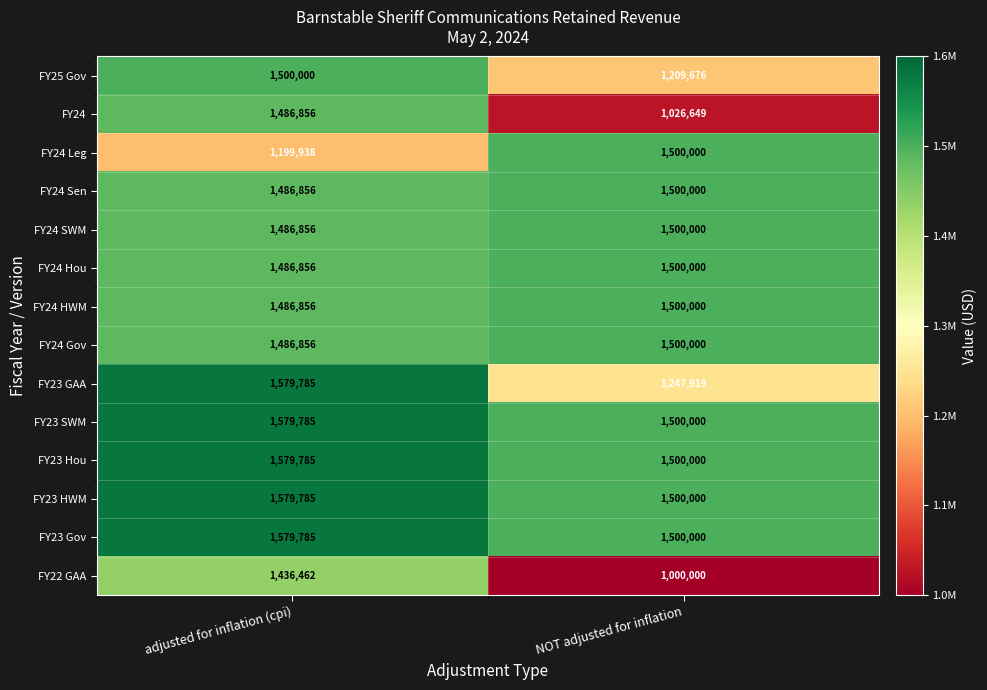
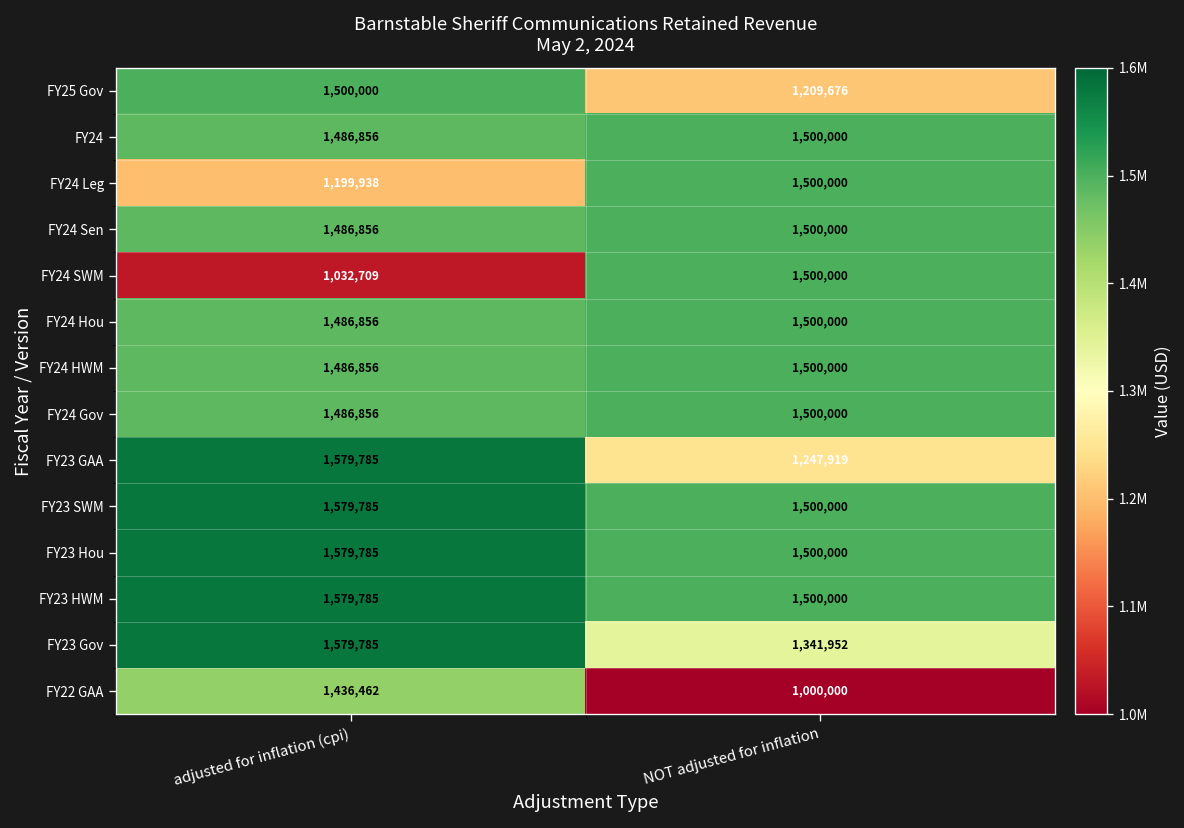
  {
    "FY25 Gov": {
      "adjusted for inflation (cpi)": "1,500,000",
      "NOT adjusted for inflation": "1,209,676"
    },
    "FY24": {
      "adjusted for inflation (cpi)": "1,486,856",
-     "NOT adjusted for inflation": "1,026,649"
+     "NOT adjusted for inflation": "1,500,000"
    },
    "FY24 Leg": {
      "adjusted for inflation (cpi)": "1,199,938",
      "NOT adjusted for inflation": "1,500,000"
    },
    "FY24 Sen": {
      "adjusted for inflation (cpi)": "1,486,856",
      "NOT adjusted for inflation": "1,500,000"
    },
    "FY24 SWM": {
-     "adjusted for inflation (cpi)": "1,486,856",
+     "adjusted for inflation (cpi)": "1,032,709",
      "NOT adjusted for inflation": "1,500,000"
    },
    "FY24 Hou": {
      "adjusted for inflation (cpi)": "1,486,856",
      "NOT adjusted for inflation": "1,500,000"
    },
    "FY24 HWM": {
      "adjusted for inflation (cpi)": "1,486,856",
      "NOT adjusted for inflation": "1,500,000"
    },
    "FY24 Gov": {
      "adjusted for inflation (cpi)": "1,486,856",
      "NOT adjusted for inflation": "1,500,000"
    },
    "FY23 GAA": {
      "adjusted for inflation (cpi)": "1,579,785",
      "NOT adjusted for inflation": "1,247,919"
    },
    "FY23 SWM": {
      "adjusted for inflation (cpi)": "1,579,785",
      "NOT adjusted for inflation": "1,500,000"
    },
    "FY23 Hou": {
      "adjusted for inflation (cpi)": "1,579,785",
      "NOT adjusted for inflation": "1,500,000"
    },
    "FY23 HWM": {
      "adjusted for inflation (cpi)": "1,579,785",
      "NOT adjusted for inflation": "1,500,000"
    },
    "FY23 Gov": {
      "adjusted for inflation (cpi)": "1,579,785",
-     "NOT adjusted for inflation": "1,500,000"
+     "NOT adjusted for inflation": "1,341,952"
    },
    "FY22 GAA": {
      "adjusted for inflation (cpi)": "1,436,462",
      "NOT adjusted for inflation": "1,000,000"
    }
  }
